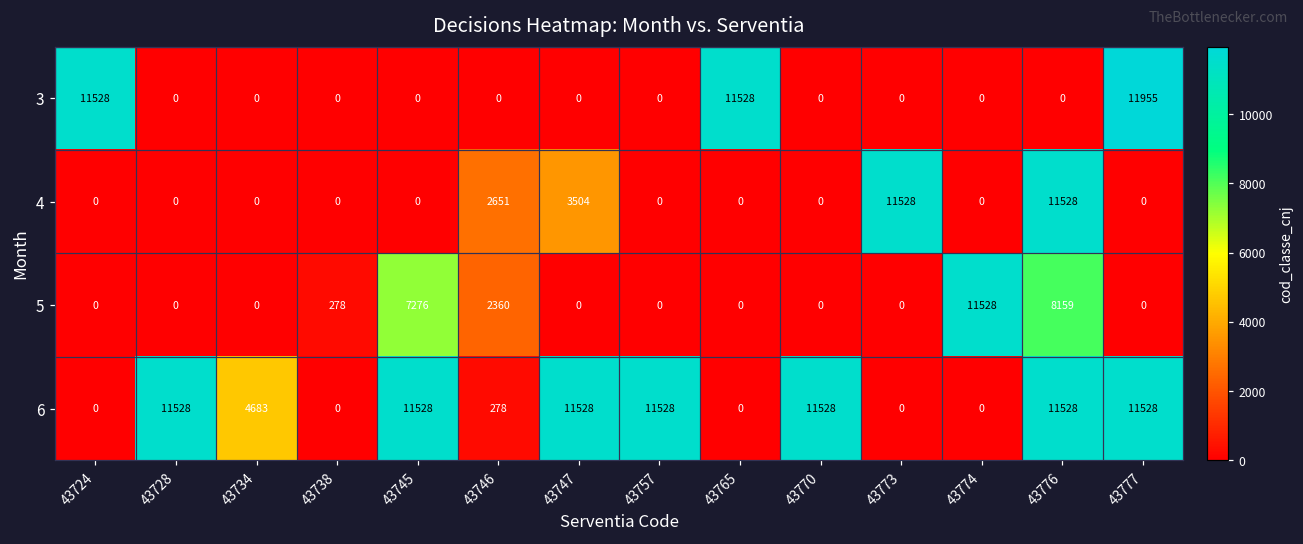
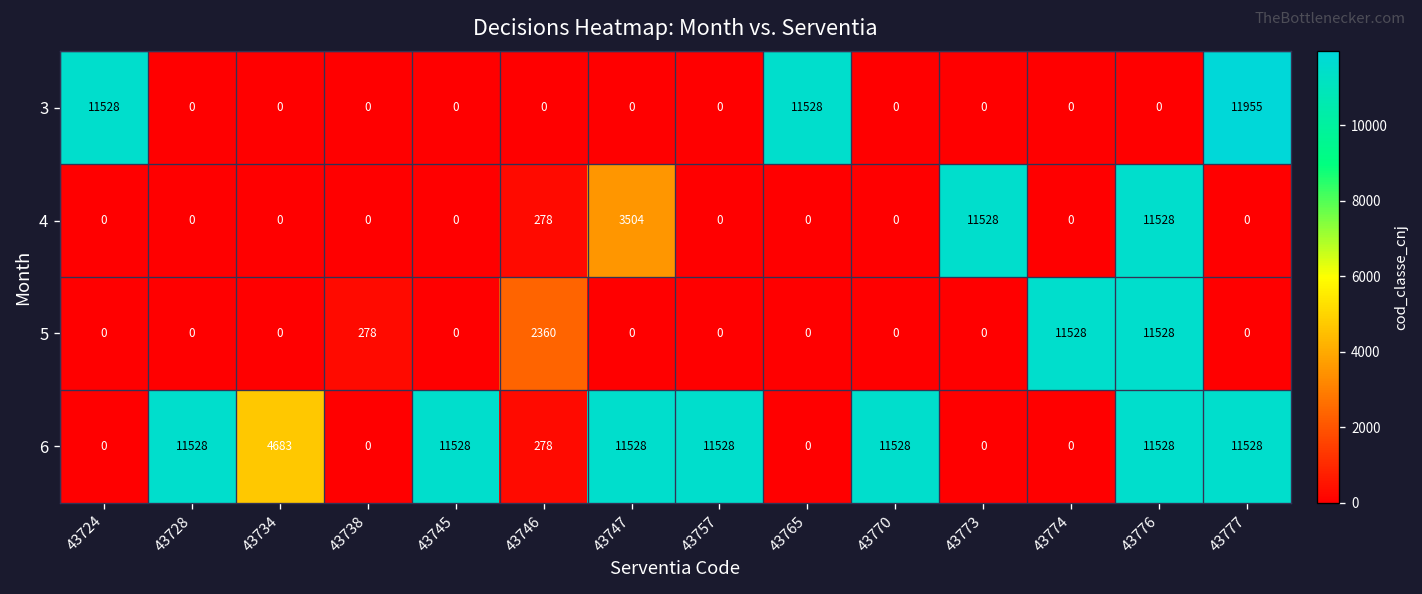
  {
    "3": {
      "43724": 11528,
      "43728": 0,
      "43734": 0,
      "43738": 0,
      "43745": 0,
      "43746": 0,
      "43747": 0,
      "43757": 0,
      "43765": 11528,
      "43770": 0,
      "43773": 0,
      "43774": 0,
      "43776": 0,
      "43777": 11955
    },
    "4": {
      "43724": 0,
      "43728": 0,
      "43734": 0,
      "43738": 0,
      "43745": 0,
-     "43746": 2651,
+     "43746": 278,
      "43747": 3504,
      "43757": 0,
      "43765": 0,
      "43770": 0,
      "43773": 11528,
      "43774": 0,
      "43776": 11528,
      "43777": 0
    },
    "5": {
      "43724": 0,
      "43728": 0,
      "43734": 0,
      "43738": 278,
-     "43745": 7276,
+     "43745": 0,
      "43746": 2360,
      "43747": 0,
      "43757": 0,
      "43765": 0,
      "43770": 0,
      "43773": 0,
      "43774": 11528,
-     "43776": 8159,
+     "43776": 11528,
      "43777": 0
    },
    "6": {
      "43724": 0,
      "43728": 11528,
      "43734": 4683,
      "43738": 0,
      "43745": 11528,
      "43746": 278,
      "43747": 11528,
      "43757": 11528,
      "43765": 0,
      "43770": 11528,
      "43773": 0,
      "43774": 0,
      "43776": 11528,
      "43777": 11528
    }
  }
